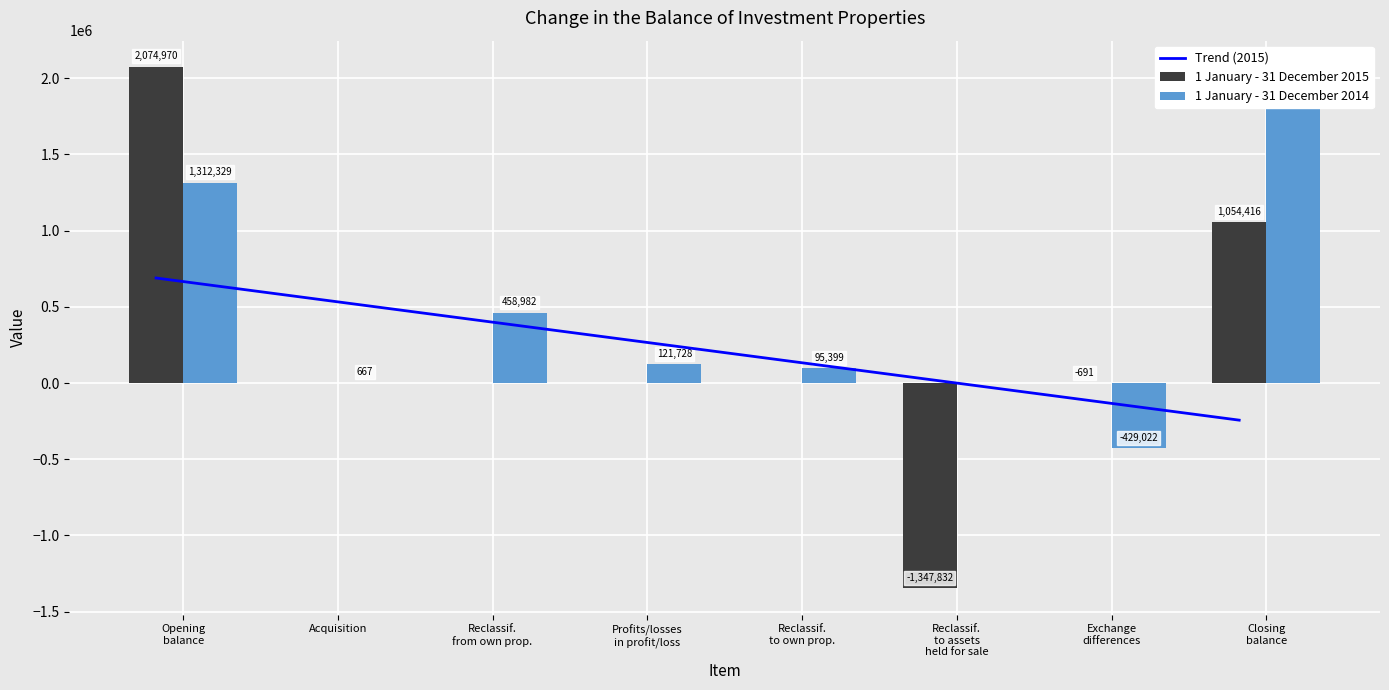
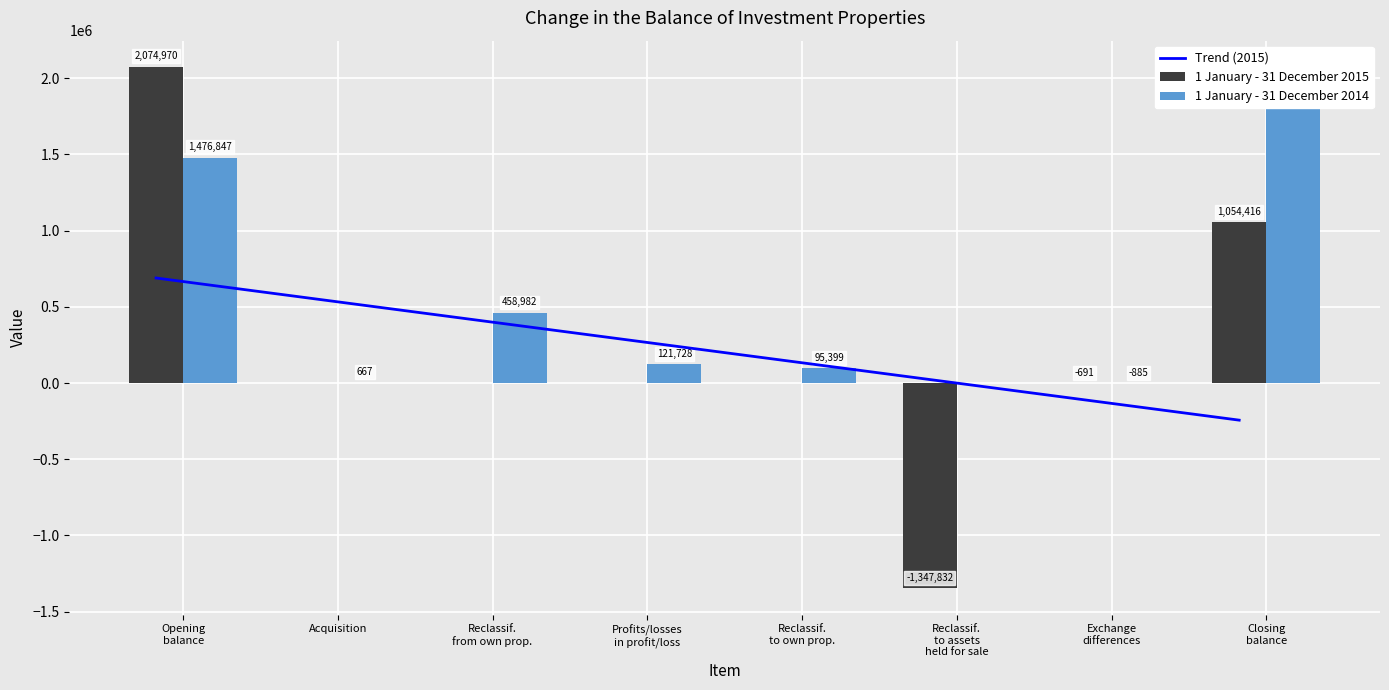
  {
    "1 January - 31 December 2014": {
-     "Opening balance": "1,312,329",
-     "Exchange differences": "-429,022"
+     "Opening balance": "1,476,847",
+     "Exchange differences": "-885"
    }
  }
